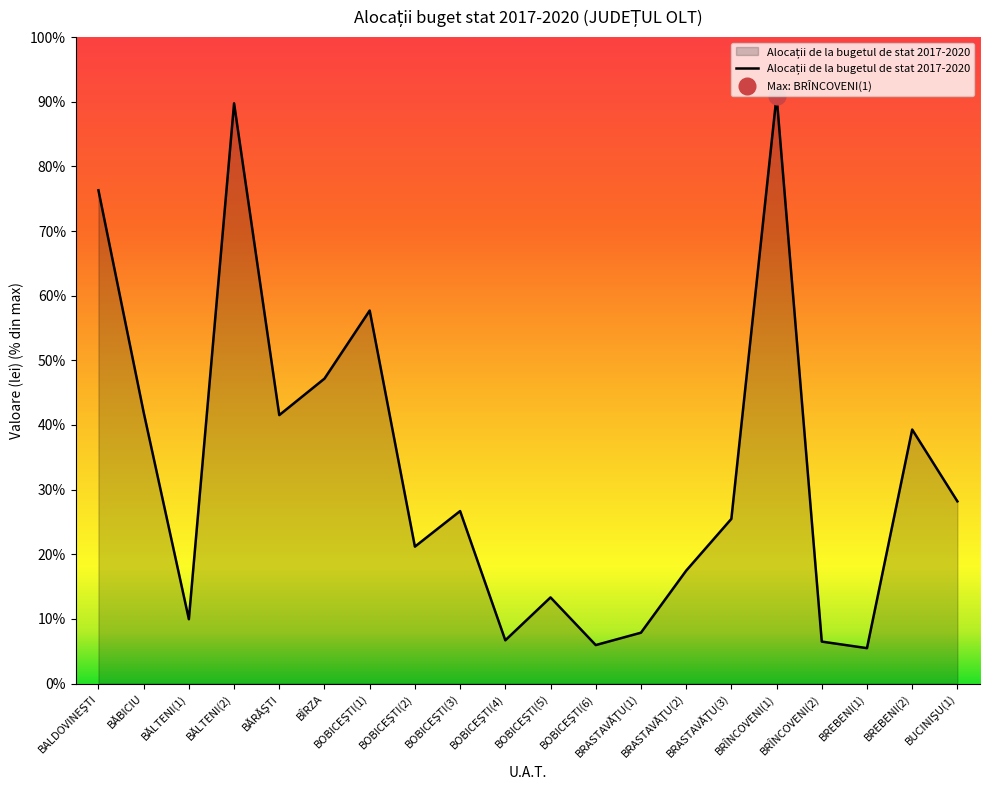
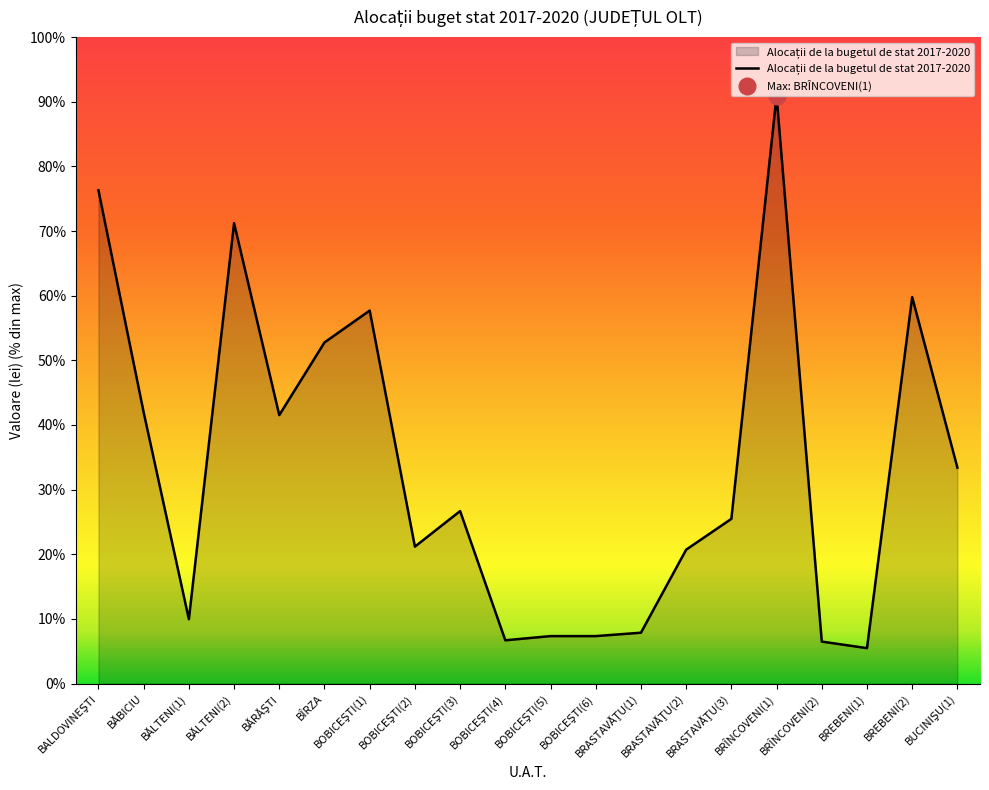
  {
    "Alocații de la bugetul de stat 2017-2020": {
      "BALDOVINEŞTI": "76%",
      "BĂBICIU": "42%",
      "BĂLTENI(1)": "10%",
-     "BĂLTENI(2)": "90%",
+     "BĂLTENI(2)": "71%",
      "BĂRĂŞTI": "42%",
-     "BÎRZA": "47%",
+     "BÎRZA": "53%",
      "BOBICEŞTI(1)": "58%",
      "BOBICEŞTI(2)": "21%",
      "BOBICEŞTI(3)": "27%",
      "BOBICEŞTI(4)": "7%",
-     "BOBICEŞTI(5)": "13%",
-     "BOBICEŞTI(6)": "6%",
+     "BOBICEŞTI(5)": "7%",
+     "BOBICEŞTI(6)": "7%",
      "BRASTAVĂŢU(1)": "8%",
-     "BRASTAVĂŢU(2)": "17%",
+     "BRASTAVĂŢU(2)": "21%",
      "BRASTAVĂŢU(3)": "25%",
      "BRÎNCOVENI(2)": "6%",
      "BREBENI(1)": "5%",
-     "BREBENI(2)": "39%",
-     "BUCINIŞU(1)": "28%"
+     "BREBENI(2)": "60%",
+     "BUCINIŞU(1)": "33%"
    }
  }
